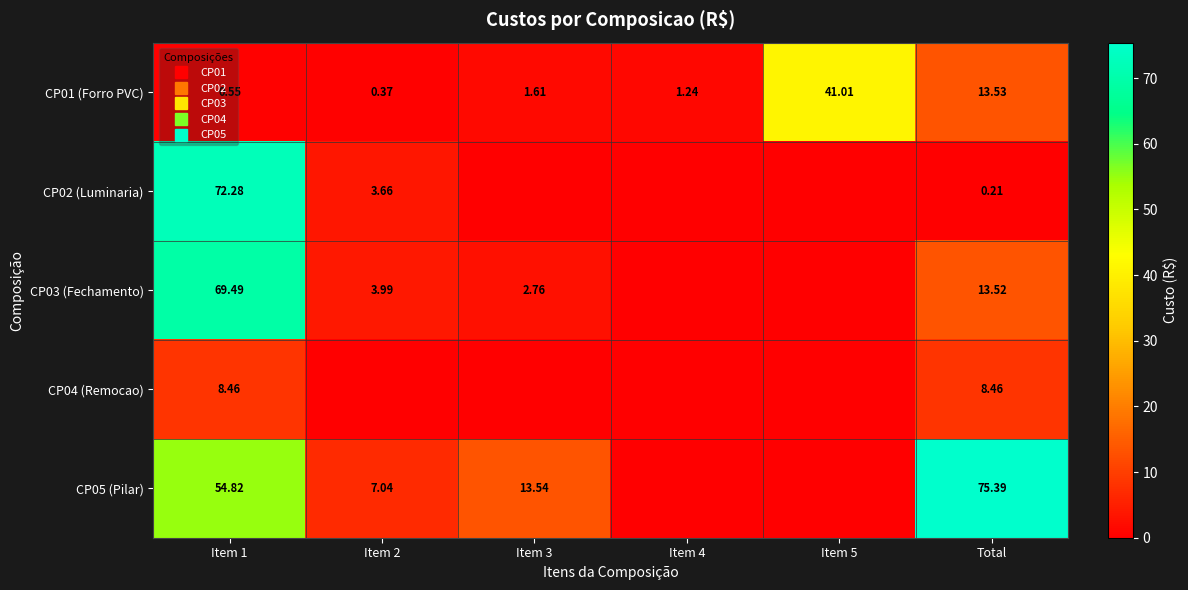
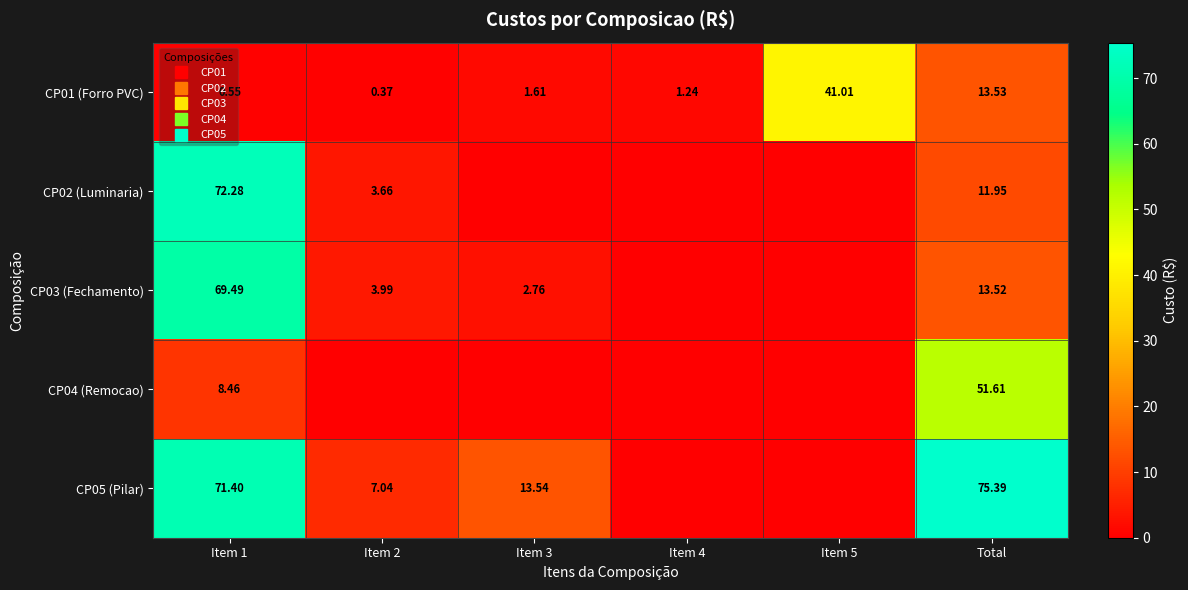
  {
    "CP01 (Forro PVC)": {
      "Item 2": 0.37,
      "Item 3": 1.61,
      "Item 4": 1.24,
      "Item 5": 41.01,
      "Total": 13.53
    },
    "CP02 (Luminaria)": {
      "Item 1": 72.28,
      "Item 2": 3.66,
-     "Total": 0.21
+     "Total": 11.95
    },
    "CP03 (Fechamento)": {
      "Item 1": 69.49,
      "Item 2": 3.99,
      "Item 3": 2.76,
      "Total": 13.52
    },
    "CP04 (Remocao)": {
      "Item 1": 8.46,
-     "Total": 8.46
+     "Total": 51.61
    },
    "CP05 (Pilar)": {
-     "Item 1": 54.82,
+     "Item 1": 71.40,
      "Item 2": 7.04,
      "Item 3": 13.54,
      "Total": 75.39
    }
  }
